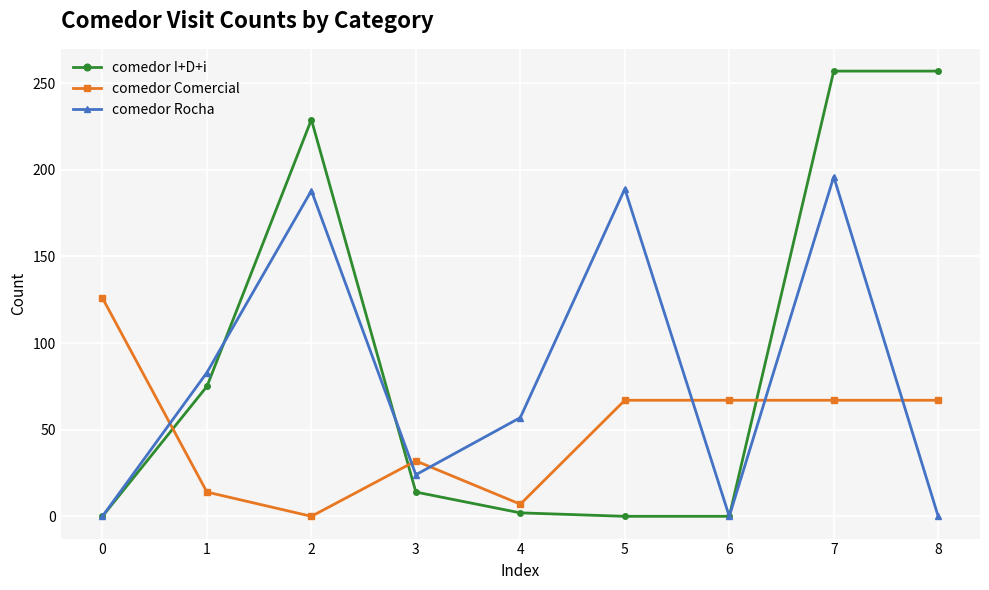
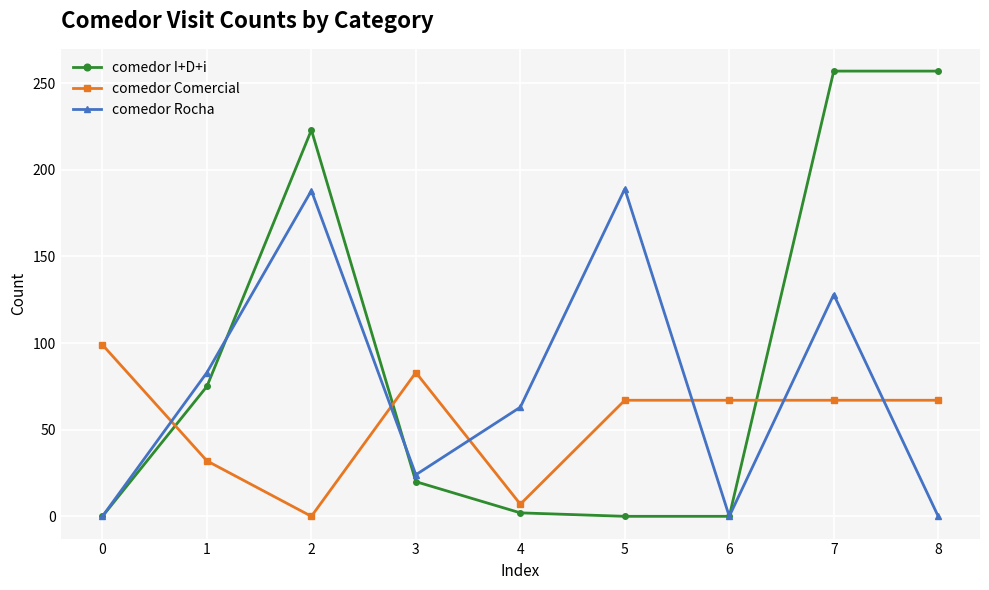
  {
    "comedor I+D+i": {
      "1": 75,
-     "2": 229,
-     "3": 14,
+     "2": 223,
+     "3": 20,
      "4": 2,
      "5": 0,
      "7": 257,
      "8": 257
    },
    "comedor Comercial": {
-     "0": 126,
-     "1": 14,
+     "0": 99,
+     "1": 32,
      "2": 0,
-     "3": 32,
+     "3": 83,
      "4": 7,
      "5": 67,
      "6": 67,
      "7": 67,
      "8": 67
    },
    "comedor Rocha": {
      "1": 83,
      "2": 188,
      "3": 24,
-     "4": 57,
+     "4": 63,
      "5": 189,
-     "7": 196,
+     "7": 128,
      "8": 0
    }
  }
